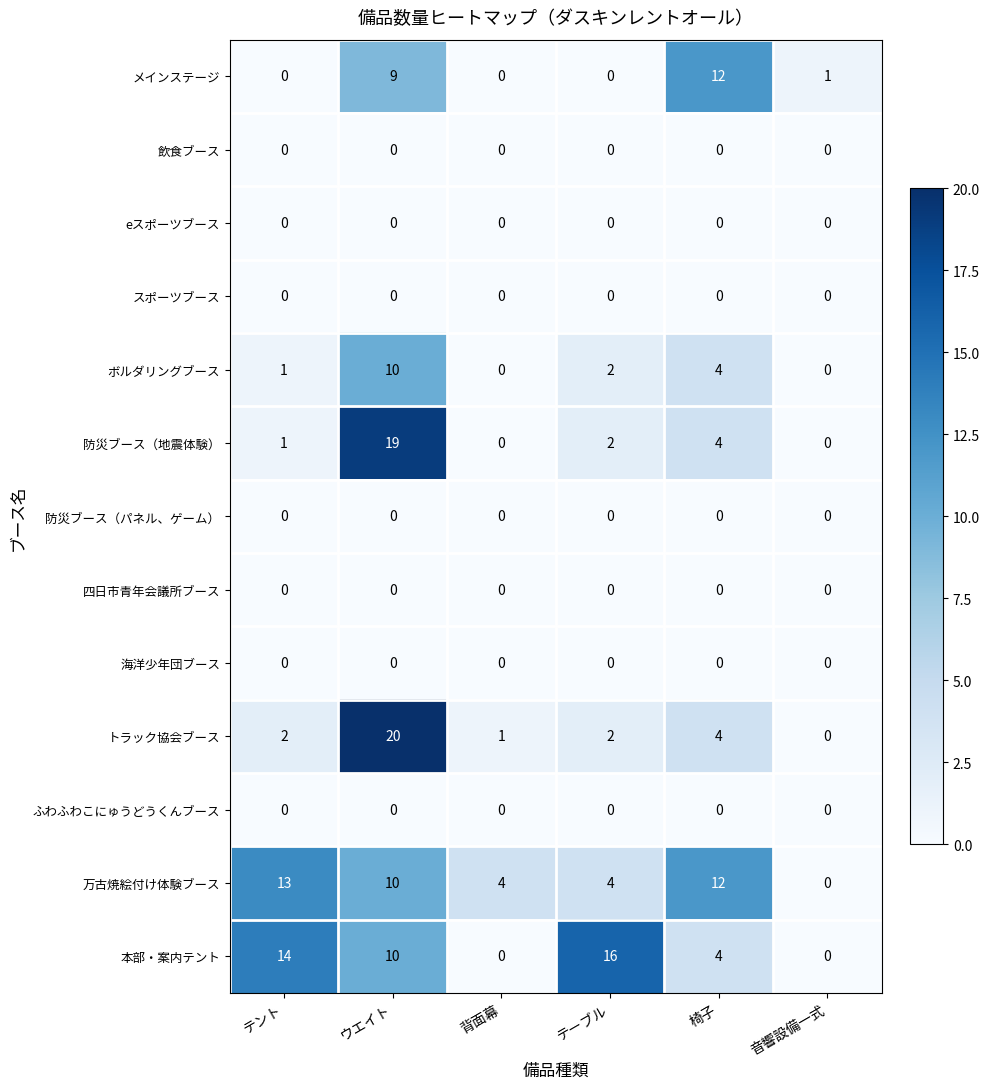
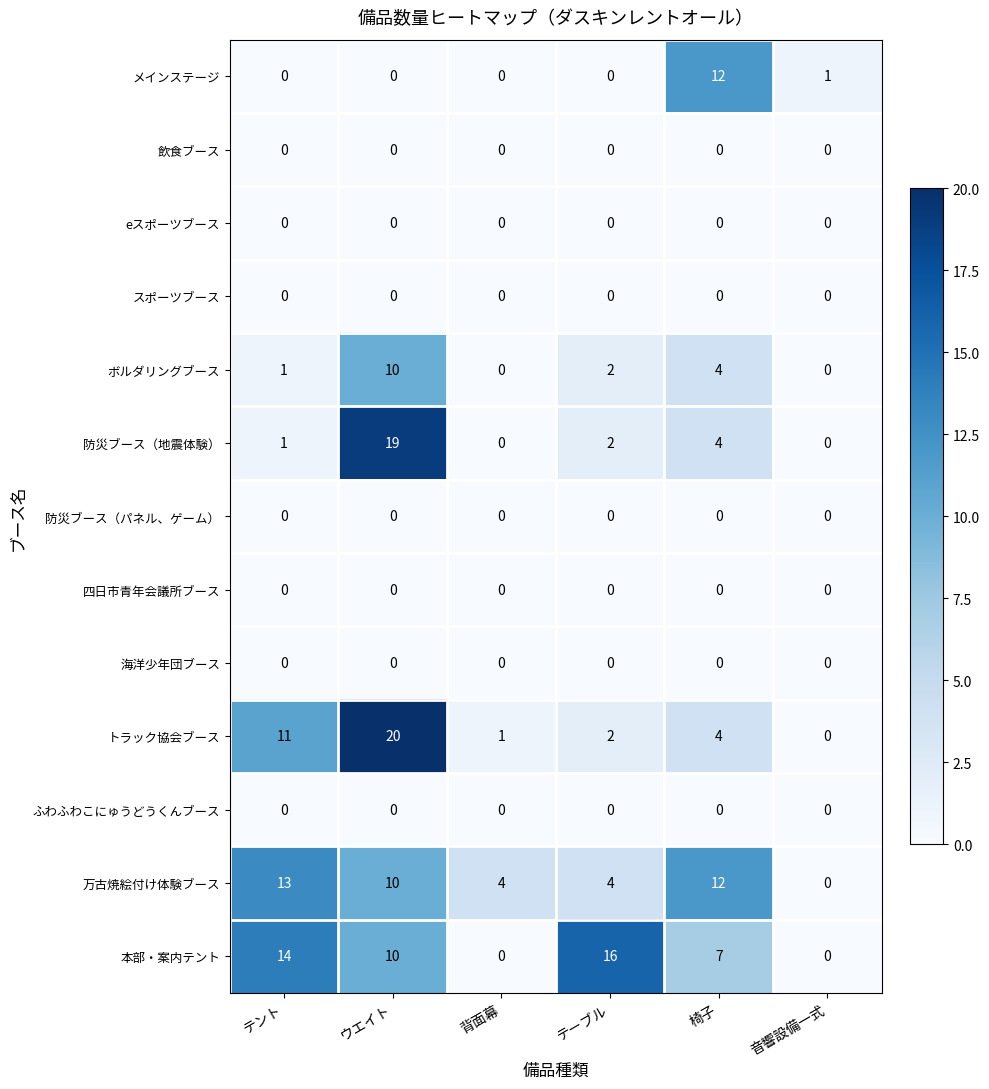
  {
    "メインステージ": {
      "テント": 0,
-     "ウエイト": 9,
+     "ウエイト": 0,
      "背面幕": 0,
      "テーブル": 0,
      "椅子": 12,
      "音響設備一式": 1
    },
    "飲食ブース": {
      "テント": 0,
      "ウエイト": 0,
      "背面幕": 0,
      "テーブル": 0,
      "椅子": 0,
      "音響設備一式": 0
    },
    "eスポーツブース": {
      "テント": 0,
      "ウエイト": 0,
      "背面幕": 0,
      "テーブル": 0,
      "椅子": 0,
      "音響設備一式": 0
    },
    "スポーツブース": {
      "テント": 0,
      "ウエイト": 0,
      "背面幕": 0,
      "テーブル": 0,
      "椅子": 0,
      "音響設備一式": 0
    },
    "ボルダリングブース": {
      "テント": 1,
      "ウエイト": 10,
      "背面幕": 0,
      "テーブル": 2,
      "椅子": 4,
      "音響設備一式": 0
    },
    "防災ブース（地震体験）": {
      "テント": 1,
      "ウエイト": 19,
      "背面幕": 0,
      "テーブル": 2,
      "椅子": 4,
      "音響設備一式": 0
    },
    "防災ブース（パネル、ゲーム）": {
      "テント": 0,
      "ウエイト": 0,
      "背面幕": 0,
      "テーブル": 0,
      "椅子": 0,
      "音響設備一式": 0
    },
    "四日市青年会議所ブース": {
      "テント": 0,
      "ウエイト": 0,
      "背面幕": 0,
      "テーブル": 0,
      "椅子": 0,
      "音響設備一式": 0
    },
    "海洋少年団ブース": {
      "テント": 0,
      "ウエイト": 0,
      "背面幕": 0,
      "テーブル": 0,
      "椅子": 0,
      "音響設備一式": 0
    },
    "トラック協会ブース": {
-     "テント": 2,
+     "テント": 11,
      "ウエイト": 20,
      "背面幕": 1,
      "テーブル": 2,
      "椅子": 4,
      "音響設備一式": 0
    },
    "ふわふわこにゅうどうくんブース": {
      "テント": 0,
      "ウエイト": 0,
      "背面幕": 0,
      "テーブル": 0,
      "椅子": 0,
      "音響設備一式": 0
    },
    "万古焼絵付け体験ブース": {
      "テント": 13,
      "ウエイト": 10,
      "背面幕": 4,
      "テーブル": 4,
      "椅子": 12,
      "音響設備一式": 0
    },
    "本部・案内テント": {
      "テント": 14,
      "ウエイト": 10,
      "背面幕": 0,
      "テーブル": 16,
-     "椅子": 4,
+     "椅子": 7,
      "音響設備一式": 0
    }
  }
